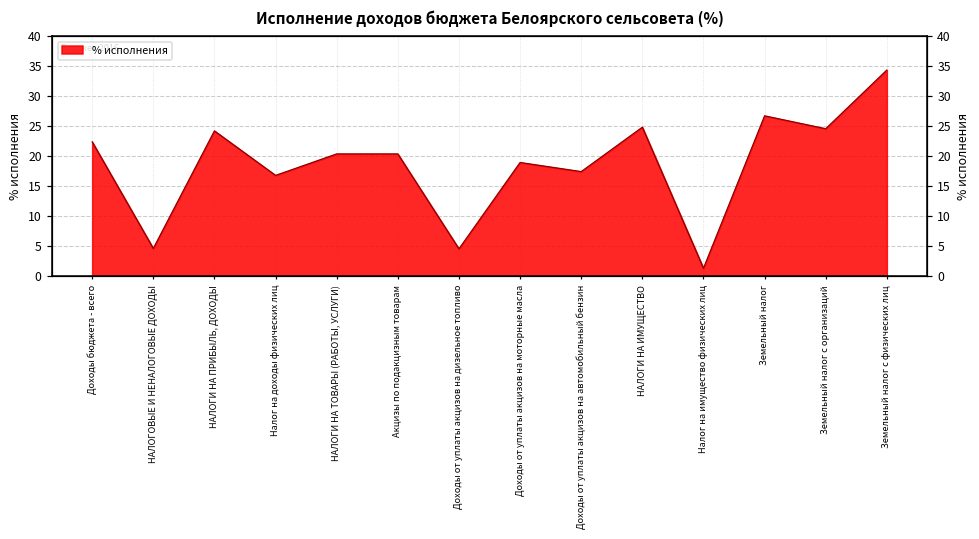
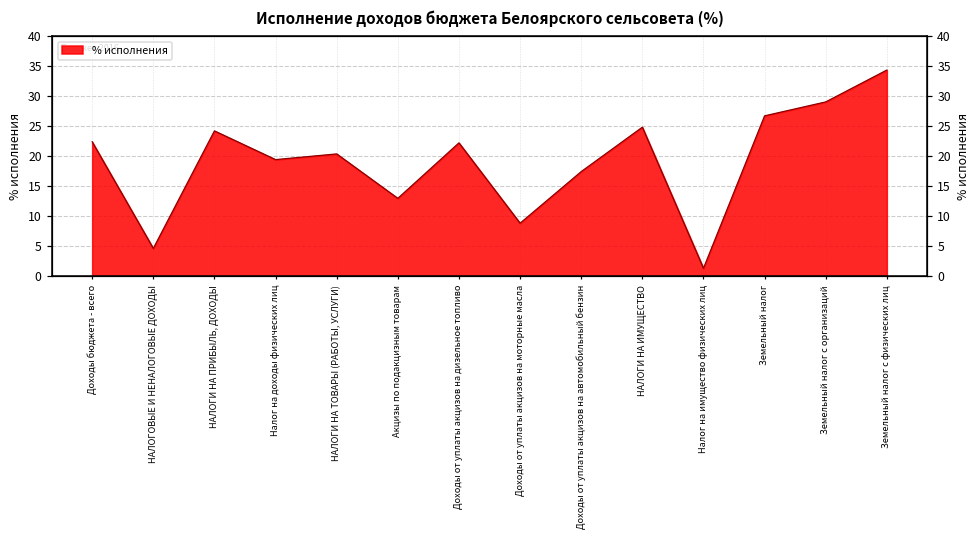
  {
    "Доходы бюджета - всего": 22,
    "НАЛОГОВЫЕ И НЕНАЛОГОВЫЕ ДОХОДЫ": 5,
    "НАЛОГИ НА ПРИБЫЛЬ, ДОХОДЫ": 24,
-   "Налог на доходы физических лиц": 17,
+   "Налог на доходы физических лиц": 19,
    "НАЛОГИ НА ТОВАРЫ (РАБОТЫ, УСЛУГИ)": 20,
-   "Акцизы по подакцизным товарам": 20,
-   "Доходы от уплаты акцизов на дизельное топливо": 5,
-   "Доходы от уплаты акцизов на моторные масла": 19,
+   "Акцизы по подакцизным товарам": 13,
+   "Доходы от уплаты акцизов на дизельное топливо": 22,
+   "Доходы от уплаты акцизов на моторные масла": 9,
    "Доходы от уплаты акцизов на автомобильный бензин": 17,
    "НАЛОГИ НА ИМУЩЕСТВО": 25,
    "Налог на имущество физических лиц": 1,
    "Земельный налог": 27,
-   "Земельный налог с организаций": 25,
+   "Земельный налог с организаций": 29,
    "Земельный налог с физических лиц": 34
  }
